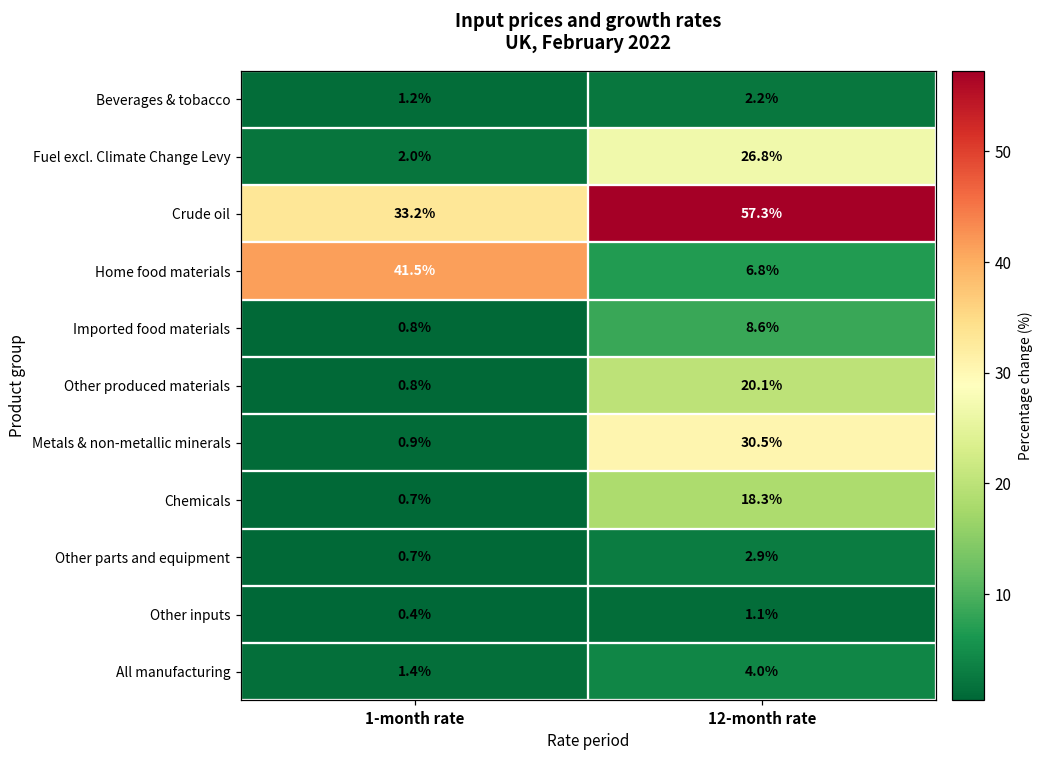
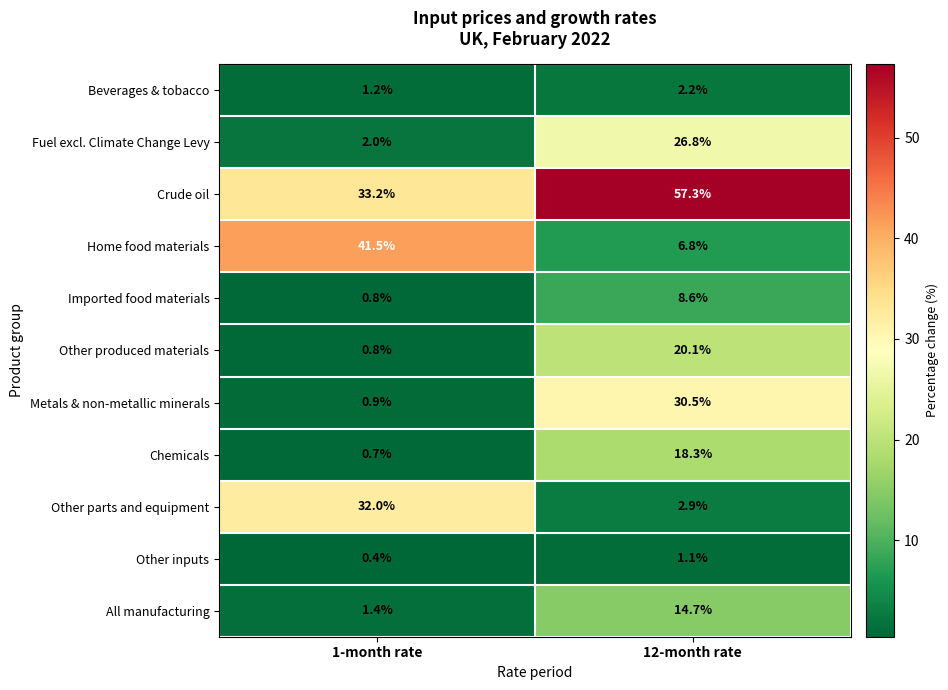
  {
    "Beverages & tobacco": {
      "1-month rate": "1.2%",
      "12-month rate": "2.2%"
    },
    "Fuel excl. Climate Change Levy": {
      "1-month rate": "2.0%",
      "12-month rate": "26.8%"
    },
    "Crude oil": {
      "1-month rate": "33.2%",
      "12-month rate": "57.3%"
    },
    "Home food materials": {
      "1-month rate": "41.5%",
      "12-month rate": "6.8%"
    },
    "Imported food materials": {
      "1-month rate": "0.8%",
      "12-month rate": "8.6%"
    },
    "Other produced materials": {
      "1-month rate": "0.8%",
      "12-month rate": "20.1%"
    },
    "Metals & non-metallic minerals": {
      "1-month rate": "0.9%",
      "12-month rate": "30.5%"
    },
    "Chemicals": {
      "1-month rate": "0.7%",
      "12-month rate": "18.3%"
    },
    "Other parts and equipment": {
-     "1-month rate": "0.7%",
+     "1-month rate": "32.0%",
      "12-month rate": "2.9%"
    },
    "Other inputs": {
      "1-month rate": "0.4%",
      "12-month rate": "1.1%"
    },
    "All manufacturing": {
      "1-month rate": "1.4%",
-     "12-month rate": "4.0%"
+     "12-month rate": "14.7%"
    }
  }
